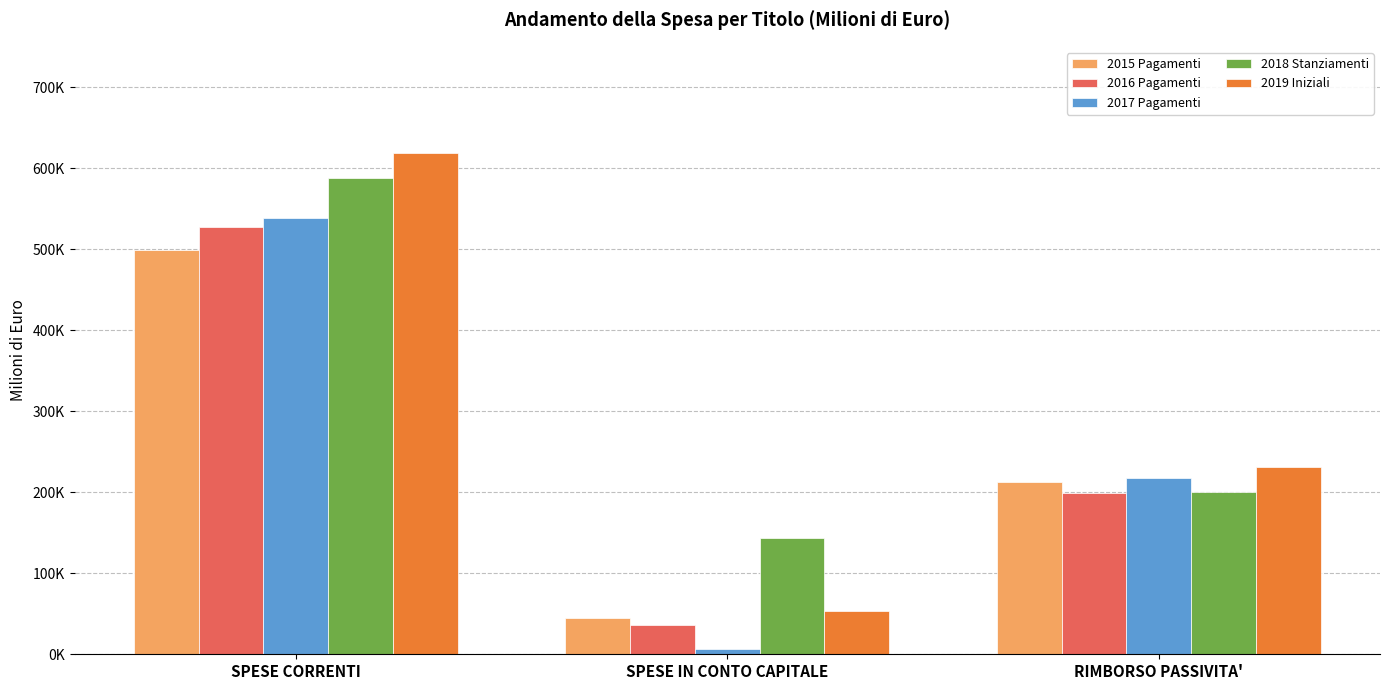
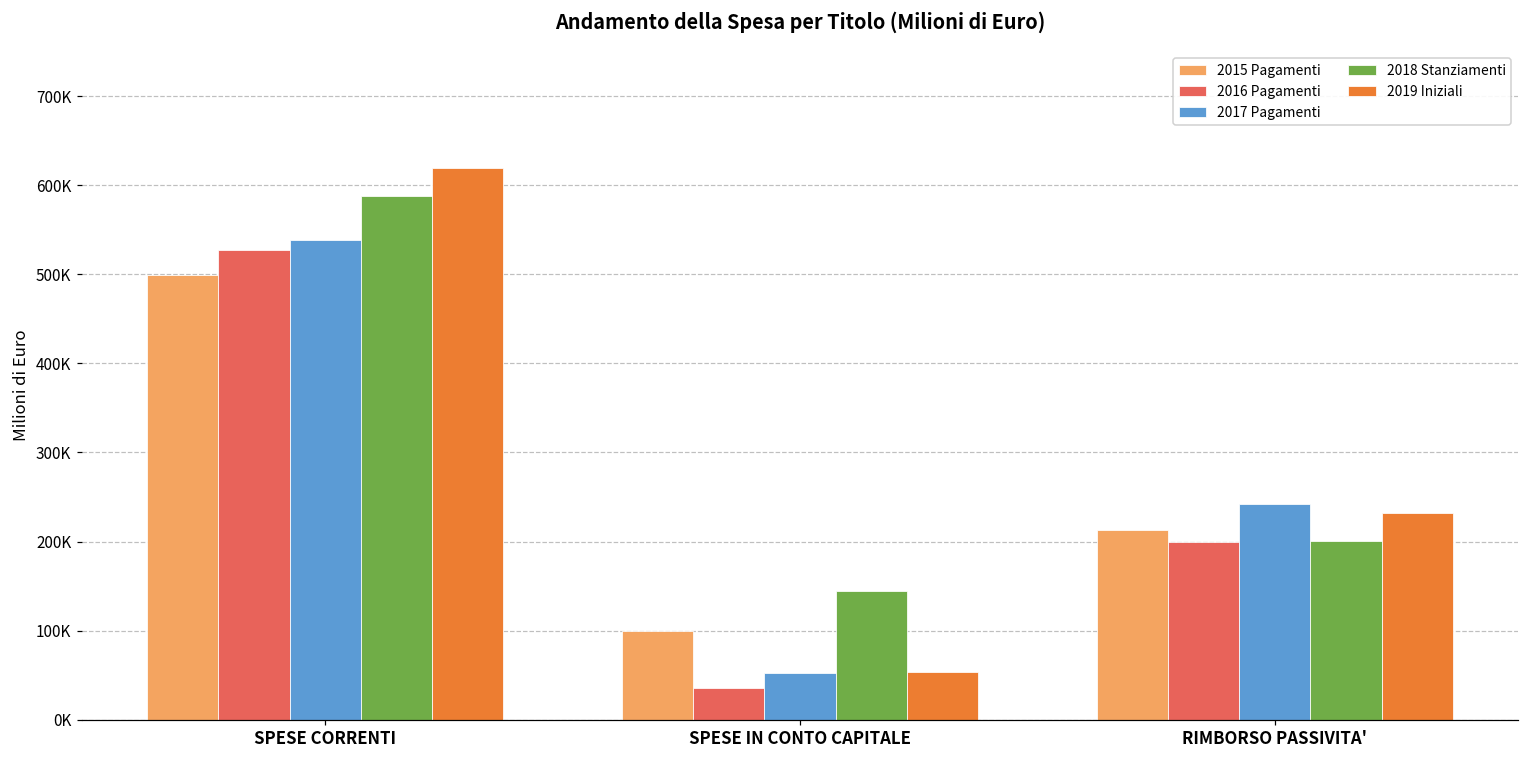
  {
    "2015 Pagamenti": {
      "SPESE CORRENTI": 500000,
-     "SPESE IN CONTO CAPITALE": 50000,
+     "SPESE IN CONTO CAPITALE": 100000,
      "RIMBORSO PASSIVITA'": 210000
    },
    "2017 Pagamenti": {
      "SPESE CORRENTI": 540000,
-     "SPESE IN CONTO CAPITALE": 10000,
-     "RIMBORSO PASSIVITA'": 220000
+     "SPESE IN CONTO CAPITALE": 50000,
+     "RIMBORSO PASSIVITA'": 240000
    },
    "2018 Stanziamenti": {
      "SPESE CORRENTI": 590000,
      "SPESE IN CONTO CAPITALE": 140000,
      "RIMBORSO PASSIVITA'": 200000
    }
  }
